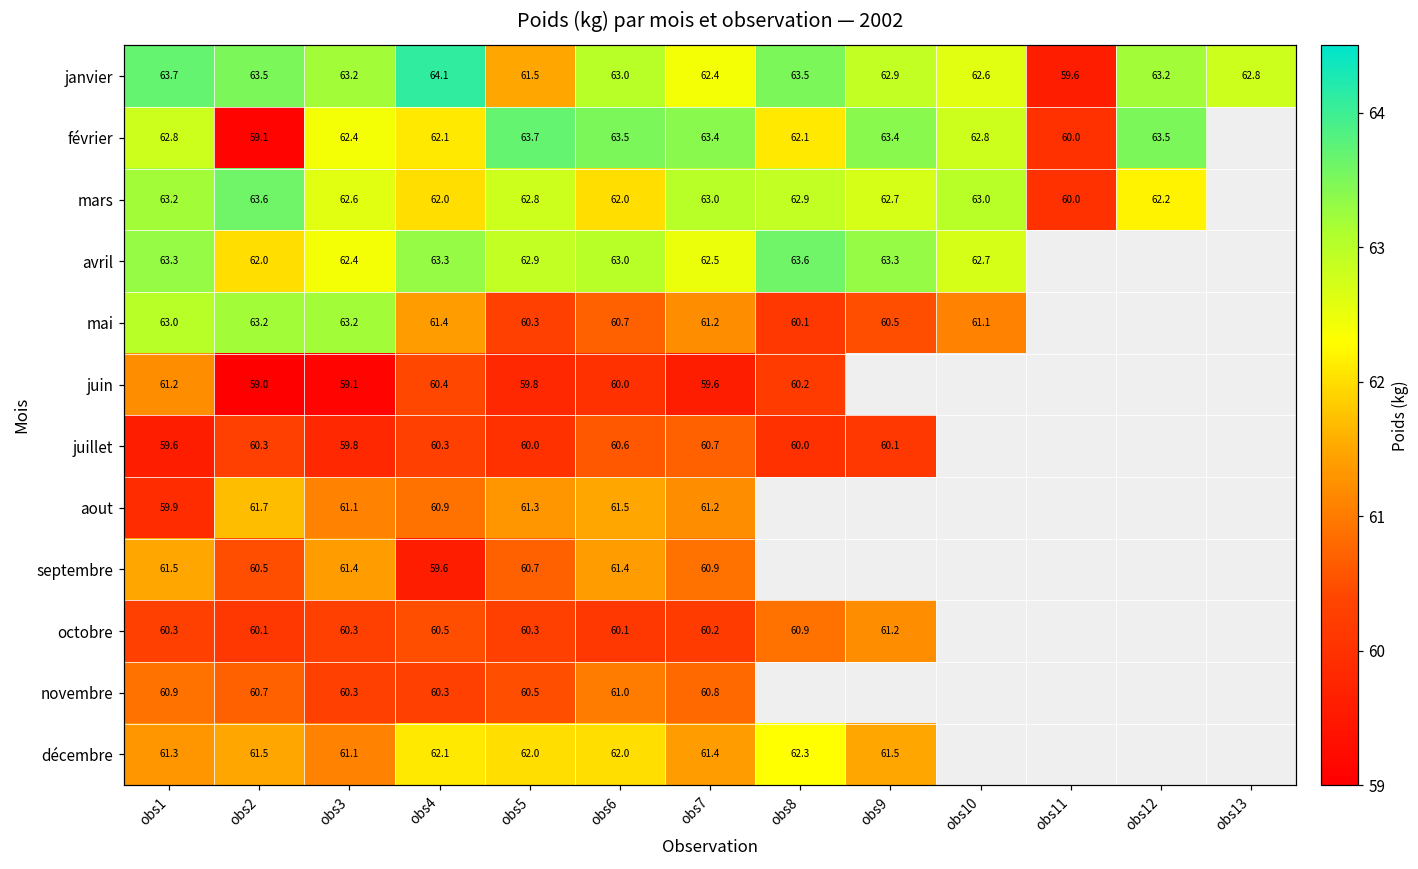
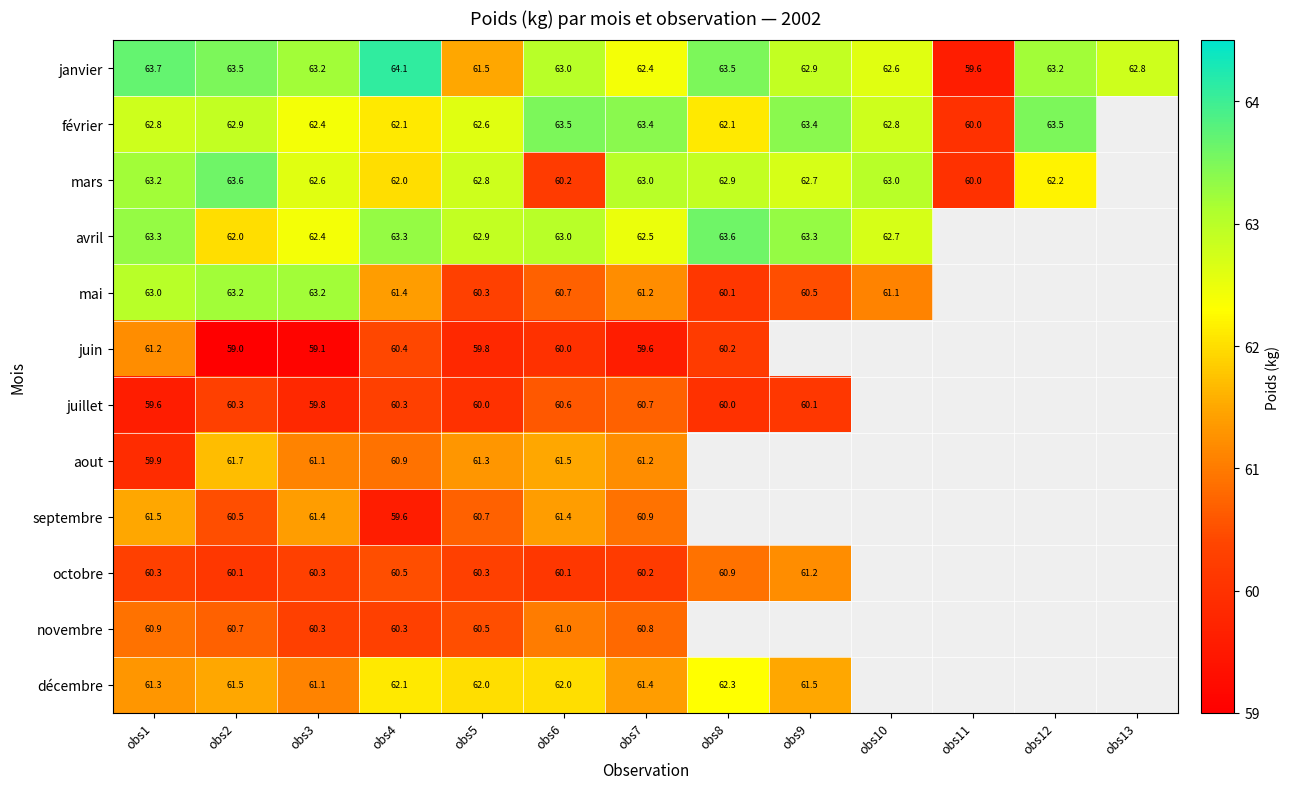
  {
    "janvier": {
      "obs1": 63.7,
      "obs2": 63.5,
      "obs3": 63.2,
      "obs4": 64.1,
      "obs5": 61.5,
      "obs6": 63.0,
      "obs7": 62.4,
      "obs8": 63.5,
      "obs9": 62.9,
      "obs10": 62.6,
      "obs11": 59.6,
      "obs12": 63.2,
      "obs13": 62.8
    },
    "février": {
      "obs1": 62.8,
-     "obs2": 59.1,
+     "obs2": 62.9,
      "obs3": 62.4,
      "obs4": 62.1,
-     "obs5": 63.7,
+     "obs5": 62.6,
      "obs6": 63.5,
      "obs7": 63.4,
      "obs8": 62.1,
      "obs9": 63.4,
      "obs10": 62.8,
      "obs11": 60.0,
      "obs12": 63.5
    },
    "mars": {
      "obs1": 63.2,
      "obs2": 63.6,
      "obs3": 62.6,
      "obs4": 62.0,
      "obs5": 62.8,
-     "obs6": 62.0,
+     "obs6": 60.2,
      "obs7": 63.0,
      "obs8": 62.9,
      "obs9": 62.7,
      "obs10": 63.0,
      "obs11": 60.0,
      "obs12": 62.2
    },
    "avril": {
      "obs1": 63.3,
      "obs2": 62.0,
      "obs3": 62.4,
      "obs4": 63.3,
      "obs5": 62.9,
      "obs6": 63.0,
      "obs7": 62.5,
      "obs8": 63.6,
      "obs9": 63.3,
      "obs10": 62.7
    },
    "mai": {
      "obs1": 63.0,
      "obs2": 63.2,
      "obs3": 63.2,
      "obs4": 61.4,
      "obs5": 60.3,
      "obs6": 60.7,
      "obs7": 61.2,
      "obs8": 60.1,
      "obs9": 60.5,
      "obs10": 61.1
    },
    "juin": {
      "obs1": 61.2,
      "obs2": 59.0,
      "obs3": 59.1,
      "obs4": 60.4,
      "obs5": 59.8,
      "obs6": 60.0,
      "obs7": 59.6,
      "obs8": 60.2
    },
    "juillet": {
      "obs1": 59.6,
      "obs2": 60.3,
      "obs3": 59.8,
      "obs4": 60.3,
      "obs5": 60.0,
      "obs6": 60.6,
      "obs7": 60.7,
      "obs8": 60.0,
      "obs9": 60.1
    },
    "aout": {
      "obs1": 59.9,
      "obs2": 61.7,
      "obs3": 61.1,
      "obs4": 60.9,
      "obs5": 61.3,
      "obs6": 61.5,
      "obs7": 61.2
    },
    "septembre": {
      "obs1": 61.5,
      "obs2": 60.5,
      "obs3": 61.4,
      "obs4": 59.6,
      "obs5": 60.7,
      "obs6": 61.4,
      "obs7": 60.9
    },
    "octobre": {
      "obs1": 60.3,
      "obs2": 60.1,
      "obs3": 60.3,
      "obs4": 60.5,
      "obs5": 60.3,
      "obs6": 60.1,
      "obs7": 60.2,
      "obs8": 60.9,
      "obs9": 61.2
    },
    "novembre": {
      "obs1": 60.9,
      "obs2": 60.7,
      "obs3": 60.3,
      "obs4": 60.3,
      "obs5": 60.5,
      "obs6": 61.0,
      "obs7": 60.8
    },
    "décembre": {
      "obs1": 61.3,
      "obs2": 61.5,
      "obs3": 61.1,
      "obs4": 62.1,
      "obs5": 62.0,
      "obs6": 62.0,
      "obs7": 61.4,
      "obs8": 62.3,
      "obs9": 61.5
    }
  }
